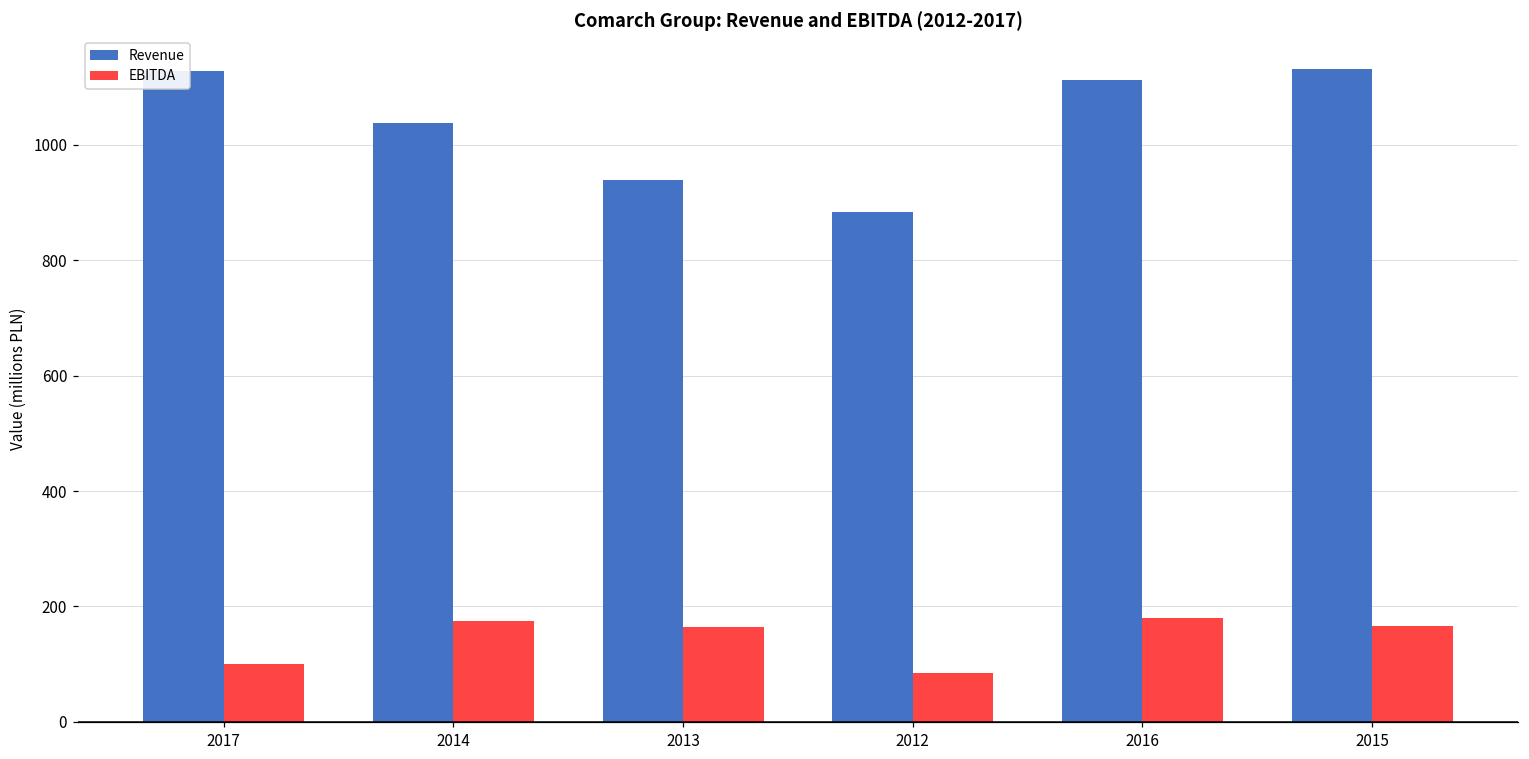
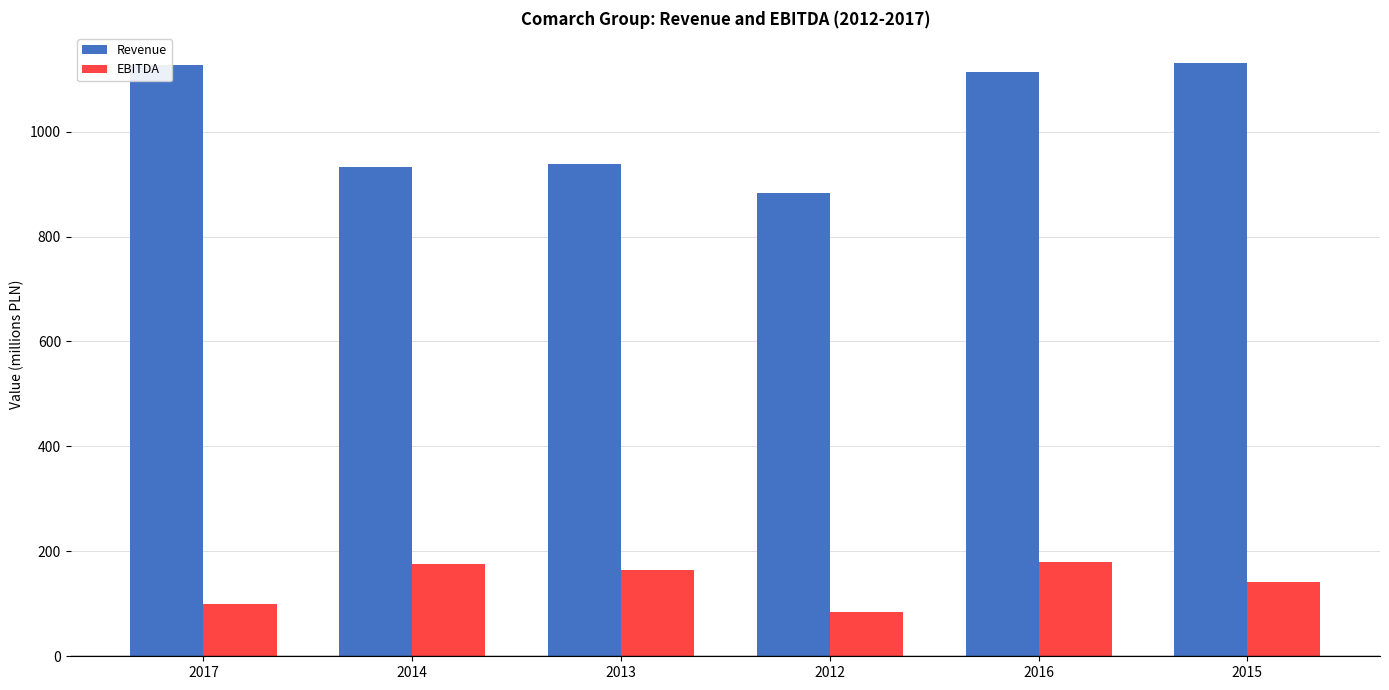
  {
    "Revenue": {
-     "2014": 1040,
+     "2014": 930,
      "2013": 940,
      "2012": 880,
      "2016": 1110,
      "2015": 1130
    },
    "EBITDA": {
      "2017": 100,
      "2014": 180,
      "2013": 170,
      "2012": 80,
      "2016": 180,
-     "2015": 170
+     "2015": 140
    }
  }
